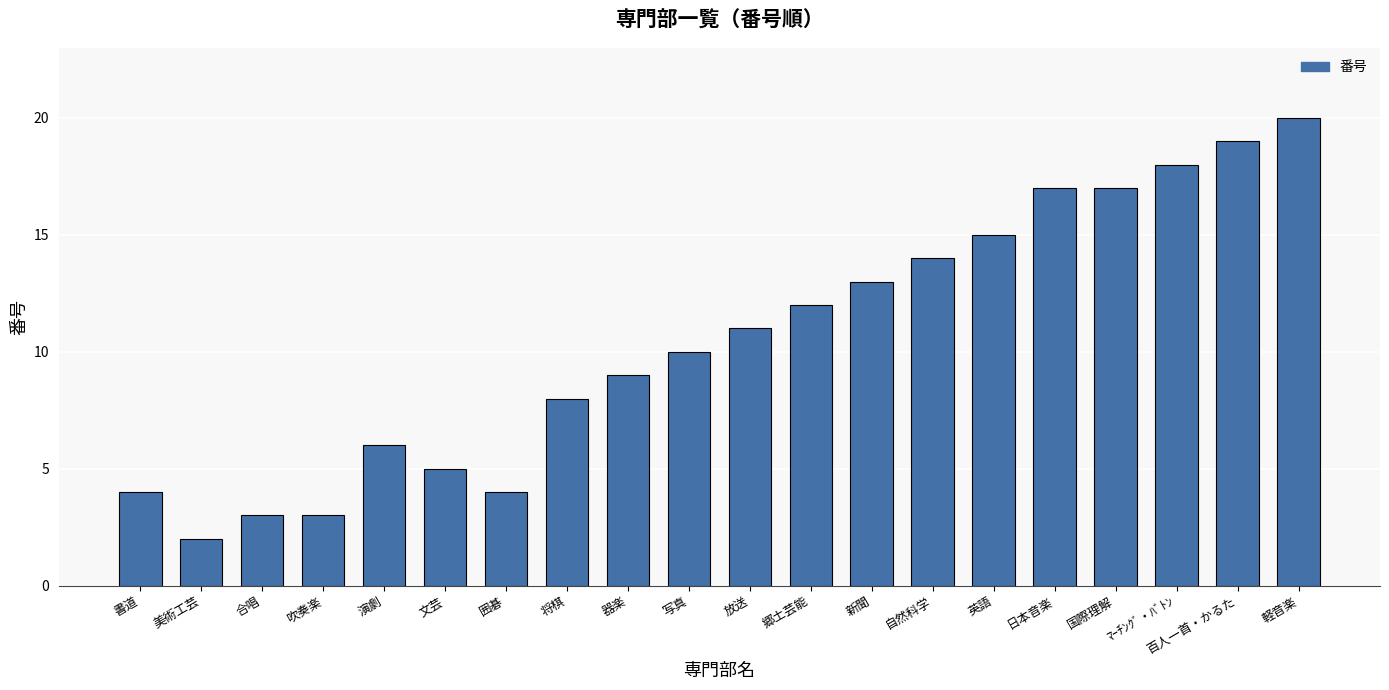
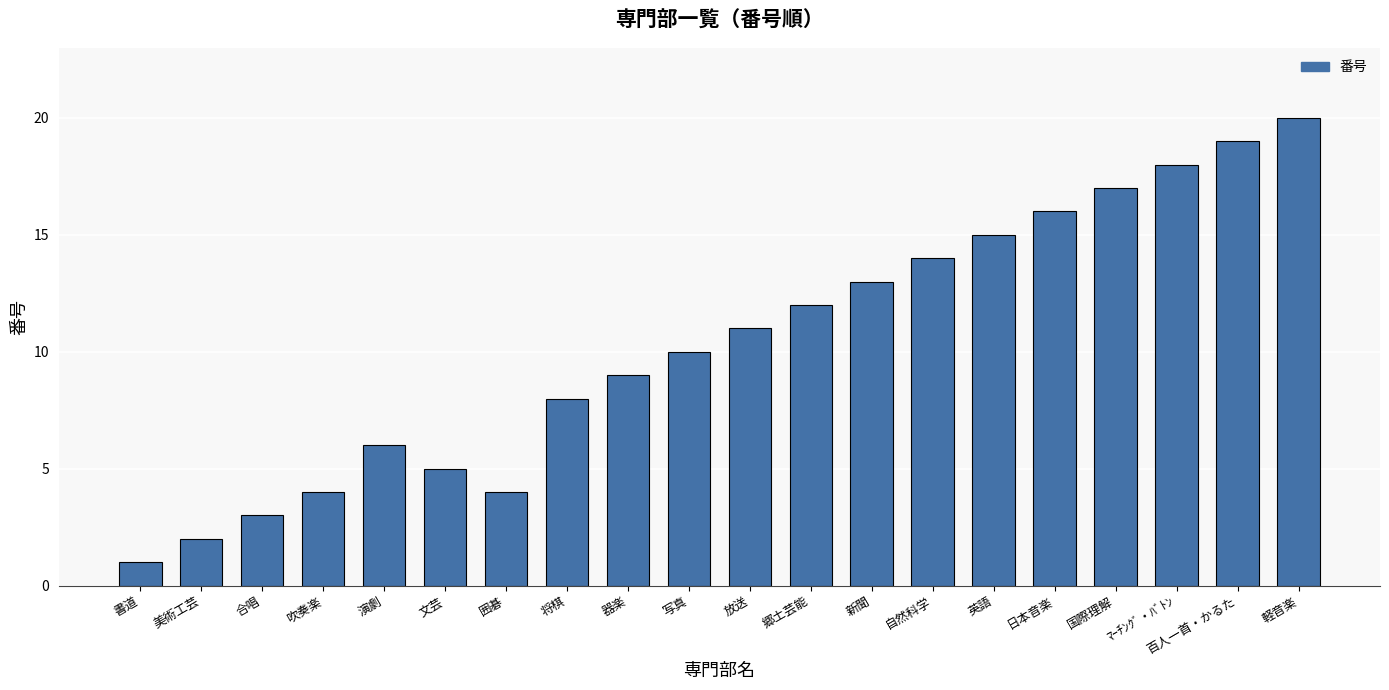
  {
-   "書道": 4,
+   "書道": 1,
    "美術工芸": 2,
    "合唱": 3,
-   "吹奏楽": 3,
+   "吹奏楽": 4,
    "演劇": 6,
    "文芸": 5,
    "囲碁": 4,
    "将棋": 8,
    "器楽": 9,
    "写真": 10,
    "放送": 11,
    "郷土芸能": 12,
    "新聞": 13,
    "自然科学": 14,
    "英語": 15,
-   "日本音楽": 17,
+   "日本音楽": 16,
    "国際理解": 17,
    "ﾏｰﾁﾝｸﾞ・ﾊﾞﾄﾝ": 18,
    "百人一首・かるた": 19,
    "軽音楽": 20
  }
